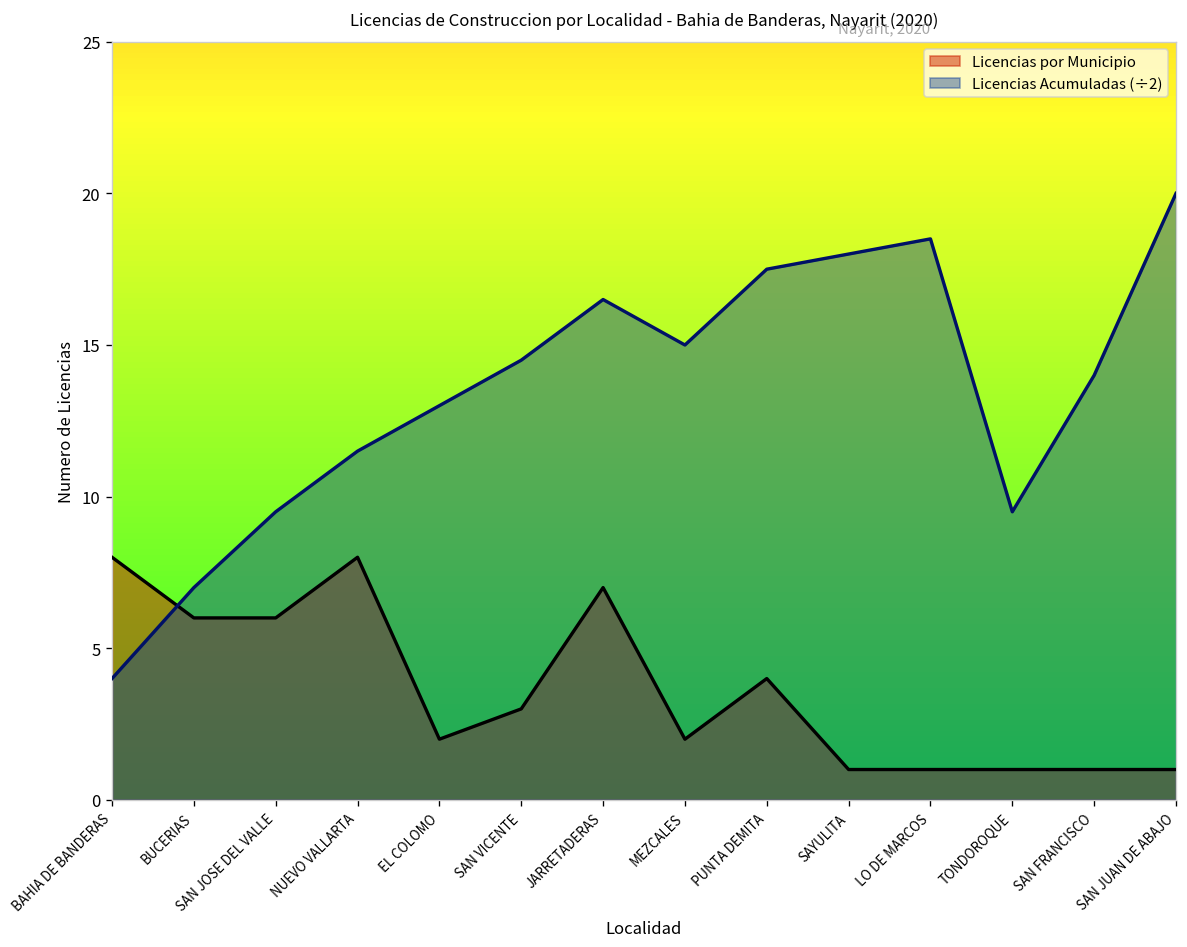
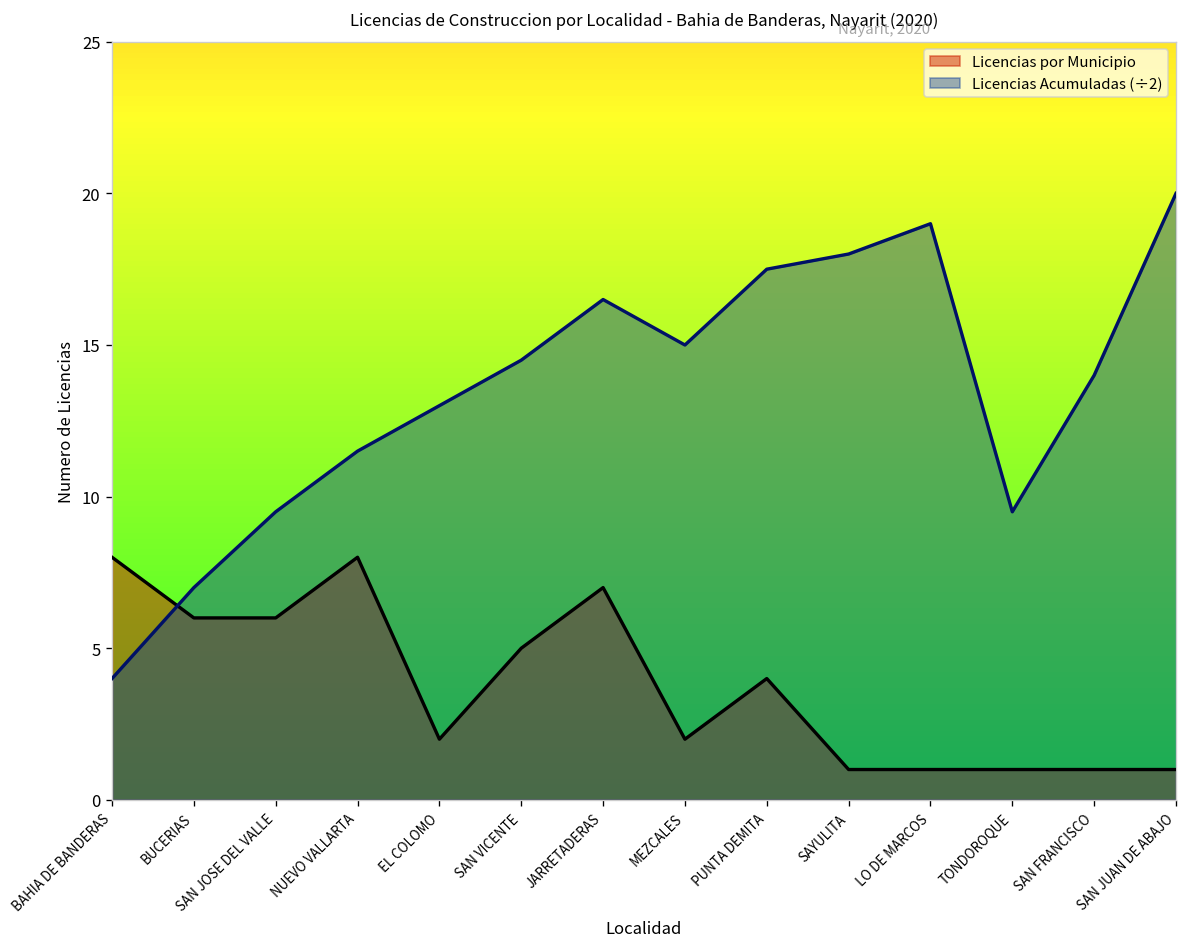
  {
    "Licencias por Municipio": {
      "BAHIA DE BANDERAS": 8,
      "BUCERIAS": 6,
      "SAN JOSE DEL VALLE": 6,
      "NUEVO VALLARTA": 8,
      "EL COLOMO": 2,
-     "SAN VICENTE": 3,
+     "SAN VICENTE": 5,
      "JARRETADERAS": 7,
      "MEZCALES": 2,
      "PUNTA DEMITA": 4,
      "SAYULITA": 1,
      "LO DE MARCOS": 1,
      "TONDOROQUE": 1,
      "SAN FRANCISCO": 1,
      "SAN JUAN DE ABAJO": 1
    },
    "Licencias Acumuladas (÷2)": {
      "BAHIA DE BANDERAS": 4.0,
      "BUCERIAS": 7.0,
      "SAN JOSE DEL VALLE": 9.5,
      "NUEVO VALLARTA": 11.5,
      "EL COLOMO": 13.0,
      "SAN VICENTE": 14.5,
      "JARRETADERAS": 16.5,
      "MEZCALES": 15.0,
      "PUNTA DEMITA": 17.5,
      "SAYULITA": 18.0,
-     "LO DE MARCOS": 18.5,
+     "LO DE MARCOS": 19.0,
      "TONDOROQUE": 9.5,
      "SAN FRANCISCO": 14.0,
      "SAN JUAN DE ABAJO": 20.0
    }
  }
